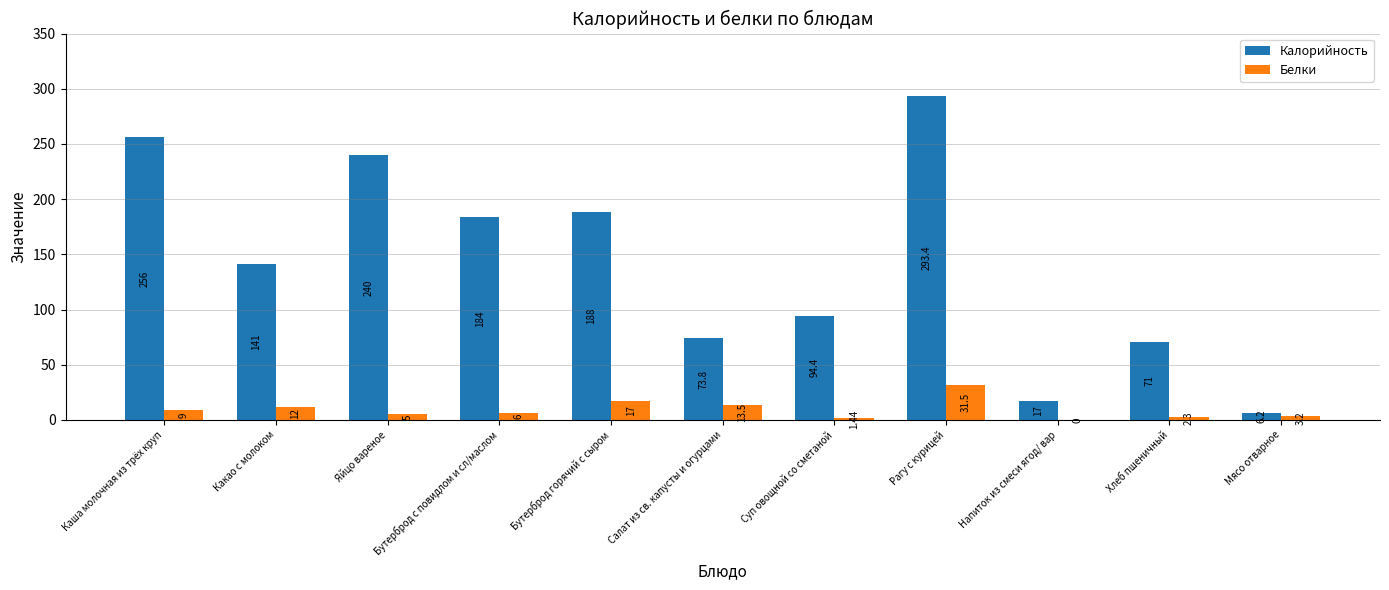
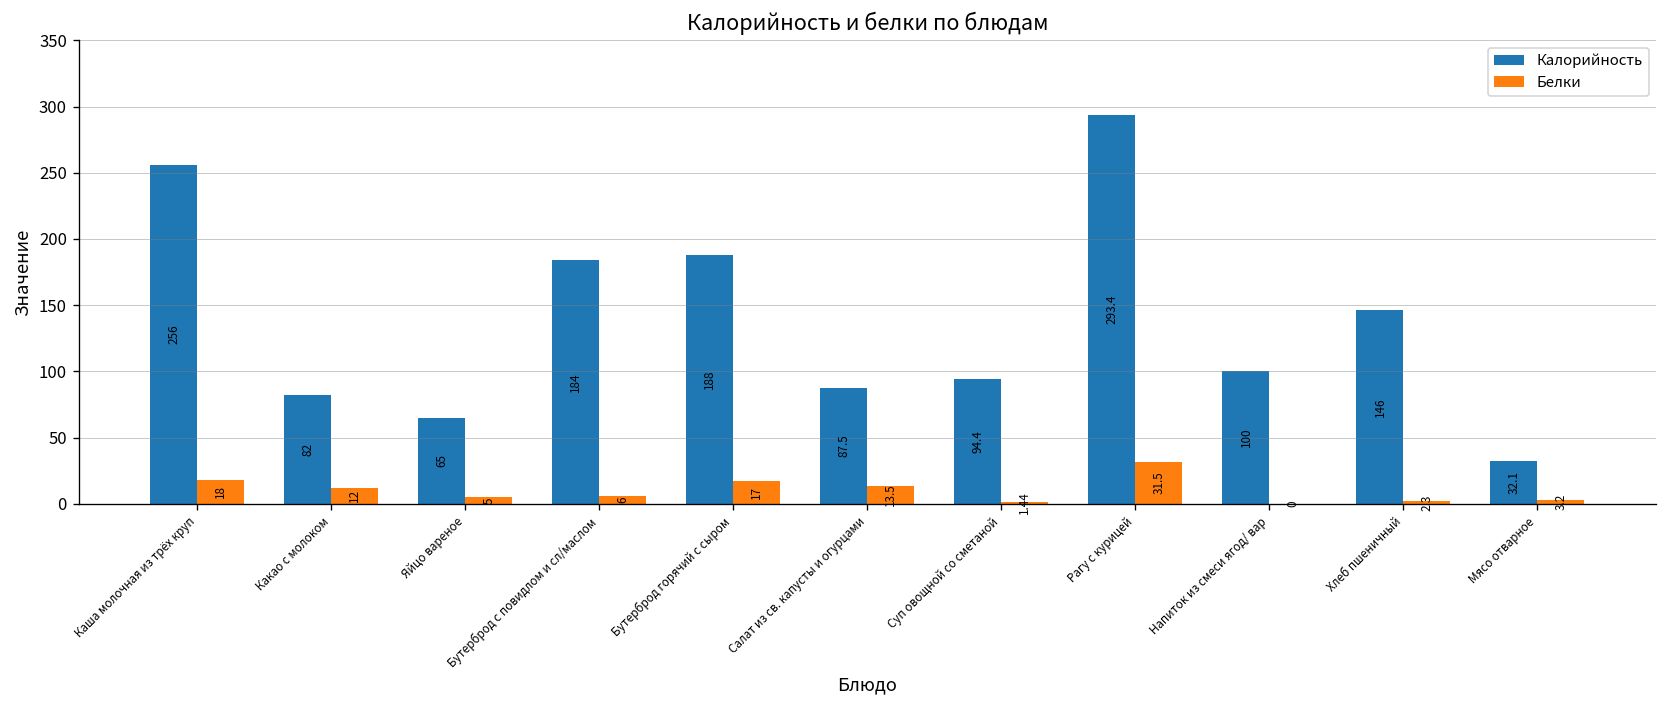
  {
    "Калорийность": {
      "Каша молочная из трёх круп": 256,
-     "Какао с молоком": 141,
-     "Яйцо вареное": 240,
+     "Какао с молоком": 82,
+     "Яйцо вареное": 65,
      "Бутерброд с повидлом и сл/маслом": 184,
      "Бутерброд горячий с сыром": 188,
-     "Салат из св. капусты и огурцами": 73.8,
+     "Салат из св. капусты и огурцами": 87.5,
      "Суп овощной со сметаной": 94.4,
      "Рагу с курицей": 293.4,
-     "Напиток из смеси ягод/ вар": 17,
-     "Хлеб пшеничный": 71,
-     "Мясо отварное": 6.2
+     "Напиток из смеси ягод/ вар": 100,
+     "Хлеб пшеничный": 146,
+     "Мясо отварное": 32.1
    },
    "Белки": {
-     "Каша молочная из трёх круп": 9,
+     "Каша молочная из трёх круп": 18,
      "Какао с молоком": 12,
      "Яйцо вареное": 5,
      "Бутерброд с повидлом и сл/маслом": 6,
      "Бутерброд горячий с сыром": 17,
      "Салат из св. капусты и огурцами": 13.5,
      "Суп овощной со сметаной": 1.44,
      "Рагу с курицей": 31.5,
      "Напиток из смеси ягод/ вар": 0,
      "Хлеб пшеничный": 2.3,
      "Мясо отварное": 3.2
    }
  }
